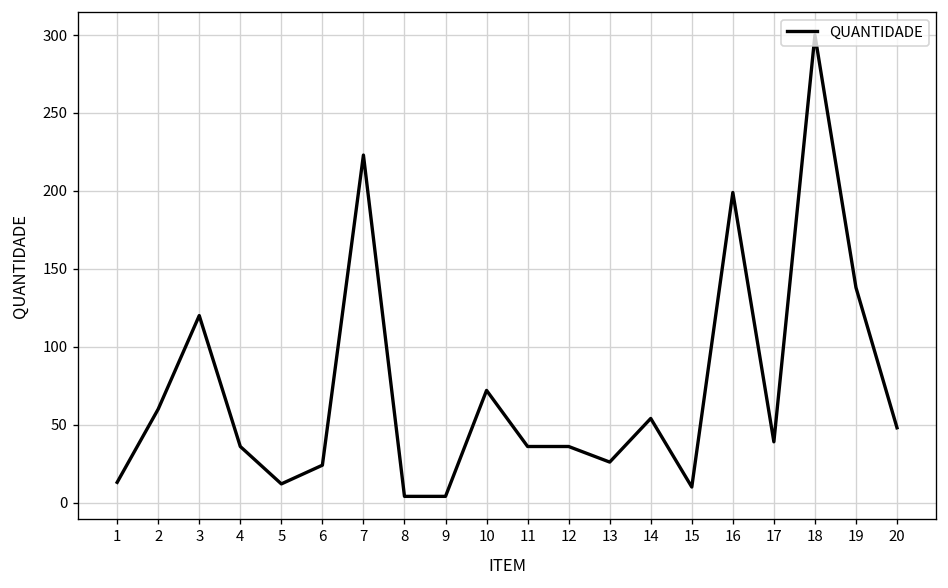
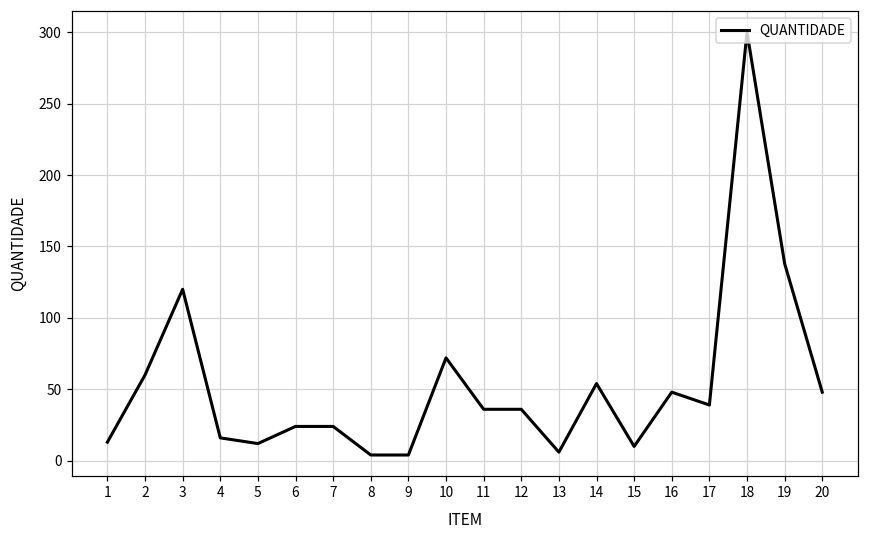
  {
    "1": 13,
    "2": 60,
    "3": 120,
-   "4": 36,
+   "4": 16,
    "5": 12,
    "6": 24,
-   "7": 223,
+   "7": 24,
    "8": 4,
    "9": 4,
    "10": 72,
    "11": 36,
    "12": 36,
-   "13": 26,
+   "13": 6,
    "14": 54,
    "15": 10,
-   "16": 199,
+   "16": 48,
    "17": 39,
    "19": 138,
    "20": 48
  }
